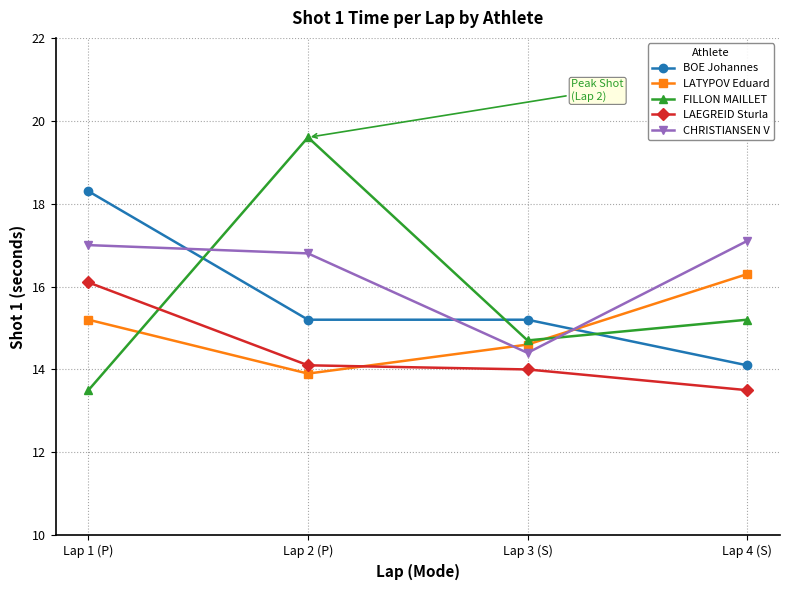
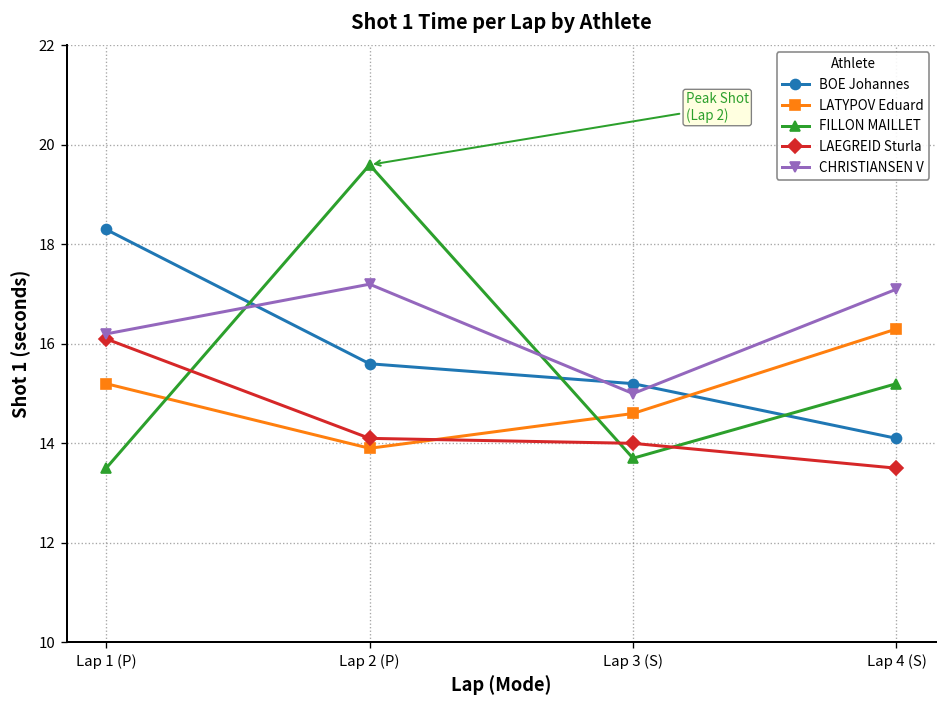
  {
    "BOE Johannes": {
      "Lap 1 (P)": 18.3,
-     "Lap 2 (P)": 15.2,
+     "Lap 2 (P)": 15.6,
      "Lap 3 (S)": 15.2,
      "Lap 4 (S)": 14.1
    },
    "LATYPOV Eduard": {
      "Lap 1 (P)": 15.2,
      "Lap 2 (P)": 13.9,
      "Lap 3 (S)": 14.6,
      "Lap 4 (S)": 16.3
    },
    "FILLON MAILLET": {
      "Lap 1 (P)": 13.5,
-     "Lap 3 (S)": 14.7,
+     "Lap 3 (S)": 13.7,
      "Lap 4 (S)": 15.2
    },
    "LAEGREID Sturla": {
      "Lap 1 (P)": 16.1,
      "Lap 2 (P)": 14.1,
      "Lap 3 (S)": 14.0,
      "Lap 4 (S)": 13.5
    },
    "CHRISTIANSEN V": {
-     "Lap 1 (P)": 17.0,
-     "Lap 2 (P)": 16.8,
-     "Lap 3 (S)": 14.4,
+     "Lap 1 (P)": 16.2,
+     "Lap 2 (P)": 17.2,
+     "Lap 3 (S)": 15.0,
      "Lap 4 (S)": 17.1
    }
  }
